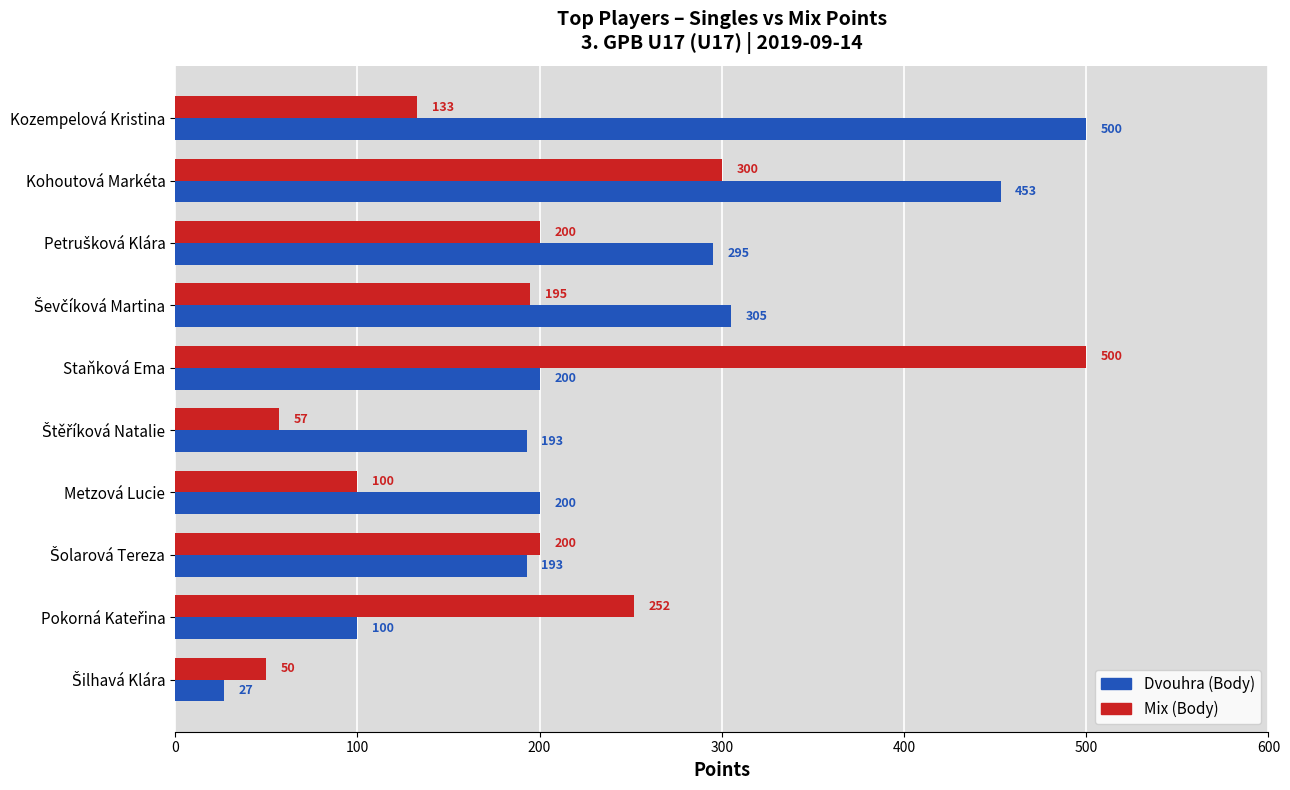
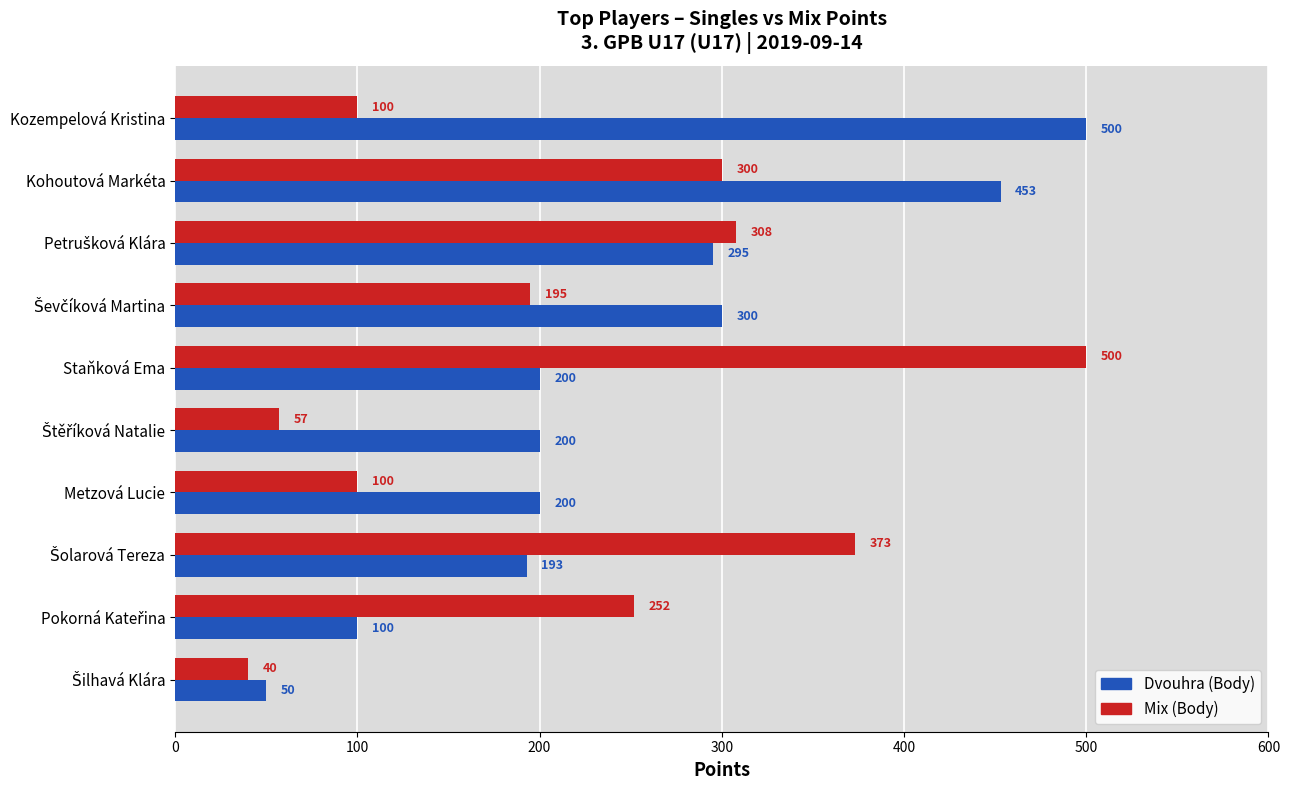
  {
    "Dvouhra (Body)": {
      "Kozempelová Kristina": 500,
      "Kohoutová Markéta": 453,
      "Petrušková Klára": 295,
-     "Ševčíková Martina": 305,
+     "Ševčíková Martina": 300,
      "Staňková Ema": 200,
-     "Štěříková Natalie": 193,
+     "Štěříková Natalie": 200,
      "Metzová Lucie": 200,
      "Šolarová Tereza": 193,
      "Pokorná Kateřina": 100,
-     "Šilhavá Klára": 27
+     "Šilhavá Klára": 50
    },
    "Mix (Body)": {
-     "Kozempelová Kristina": 133,
+     "Kozempelová Kristina": 100,
      "Kohoutová Markéta": 300,
-     "Petrušková Klára": 200,
+     "Petrušková Klára": 308,
      "Ševčíková Martina": 195,
      "Staňková Ema": 500,
      "Štěříková Natalie": 57,
      "Metzová Lucie": 100,
-     "Šolarová Tereza": 200,
+     "Šolarová Tereza": 373,
      "Pokorná Kateřina": 252,
-     "Šilhavá Klára": 50
+     "Šilhavá Klára": 40
    }
  }
